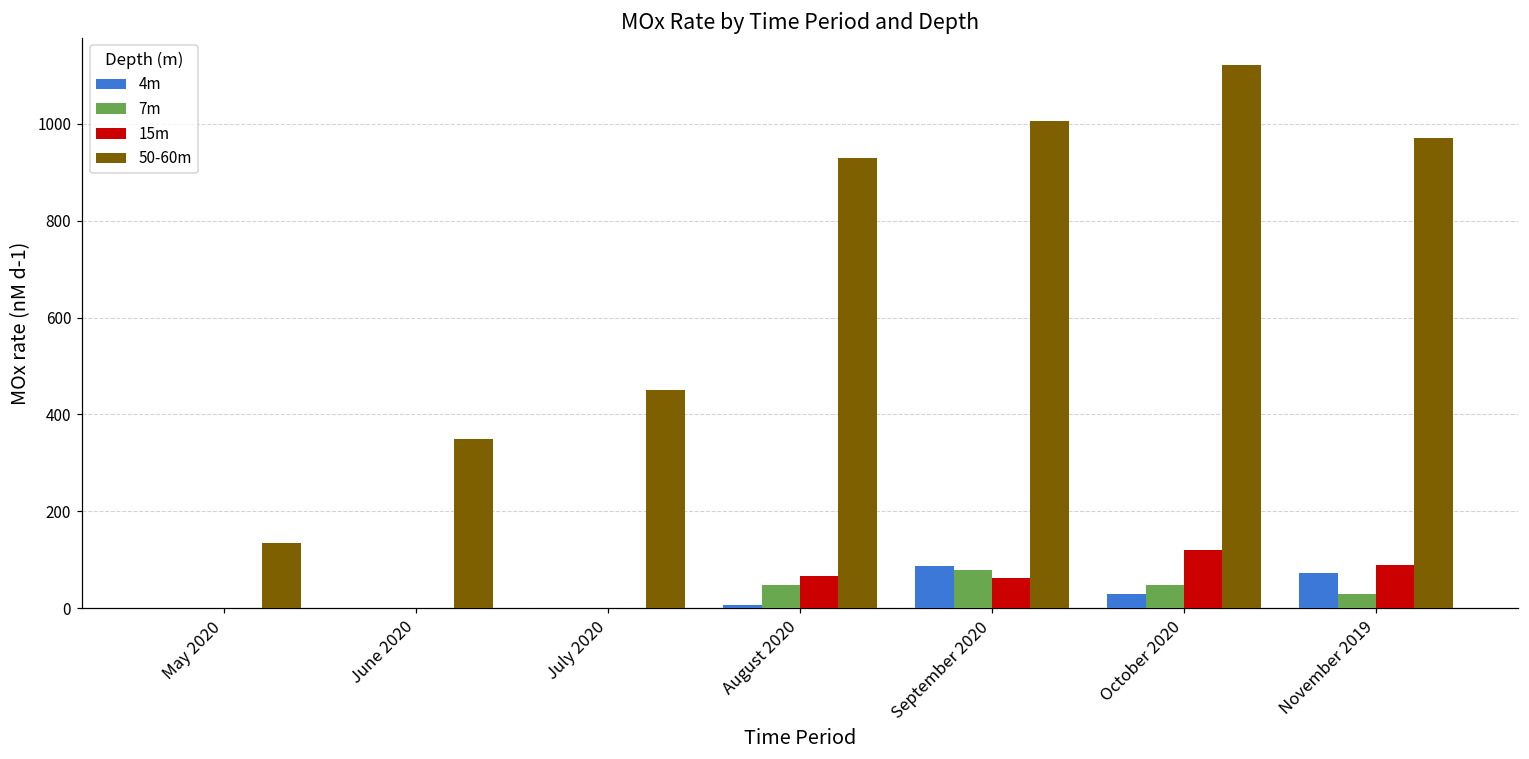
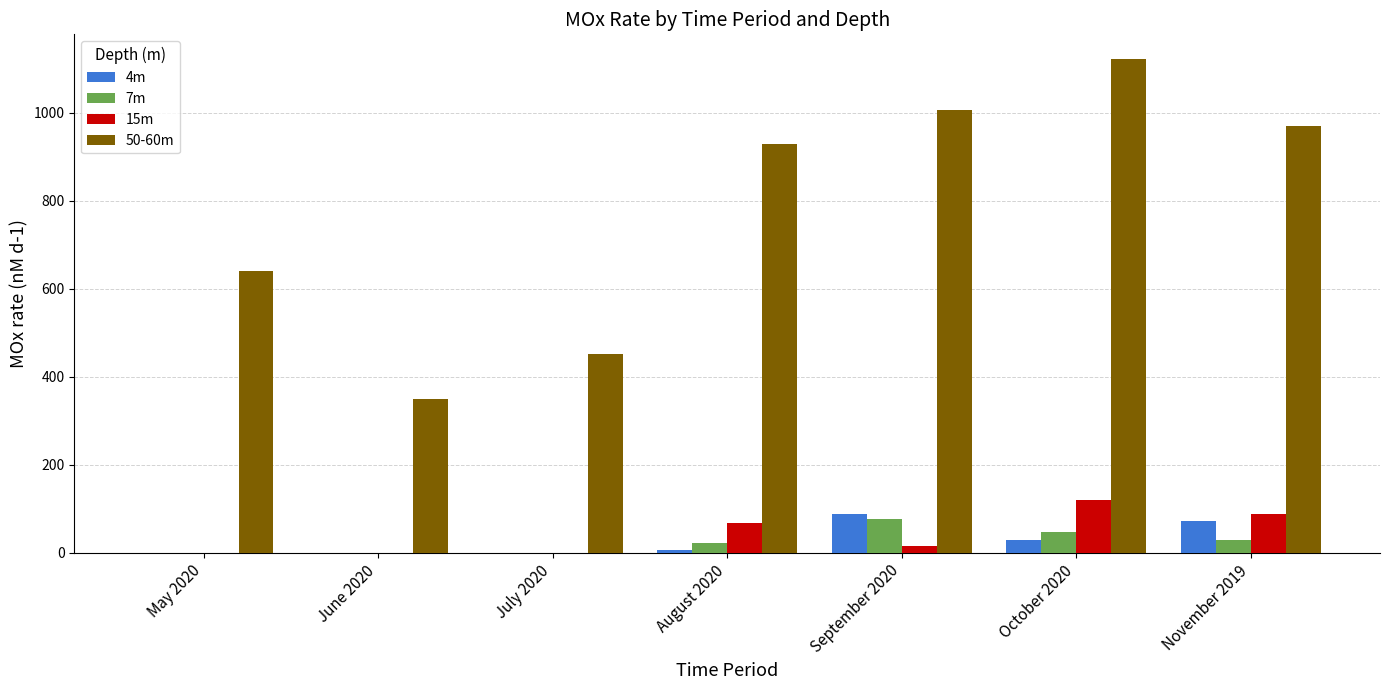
  {
    "4m": {
      "May 2020": 0,
      "June 2020": 0,
      "July 2020": 0,
      "August 2020": 10,
      "September 2020": 90,
      "October 2020": 30,
      "November 2019": 70
    },
    "7m": {
      "May 2020": 0,
      "June 2020": 0,
      "July 2020": 0,
-     "August 2020": 50,
+     "August 2020": 20,
      "September 2020": 80,
      "October 2020": 50,
      "November 2019": 30
    },
    "15m": {
      "May 2020": 0,
      "June 2020": 0,
      "July 2020": 0,
      "August 2020": 70,
-     "September 2020": 60,
+     "September 2020": 20,
      "October 2020": 120,
      "November 2019": 90
    },
    "50-60m": {
-     "May 2020": 130,
+     "May 2020": 640,
      "June 2020": 350,
      "July 2020": 450,
      "August 2020": 930,
      "September 2020": 1010,
      "October 2020": 1120,
      "November 2019": 970
    }
  }
